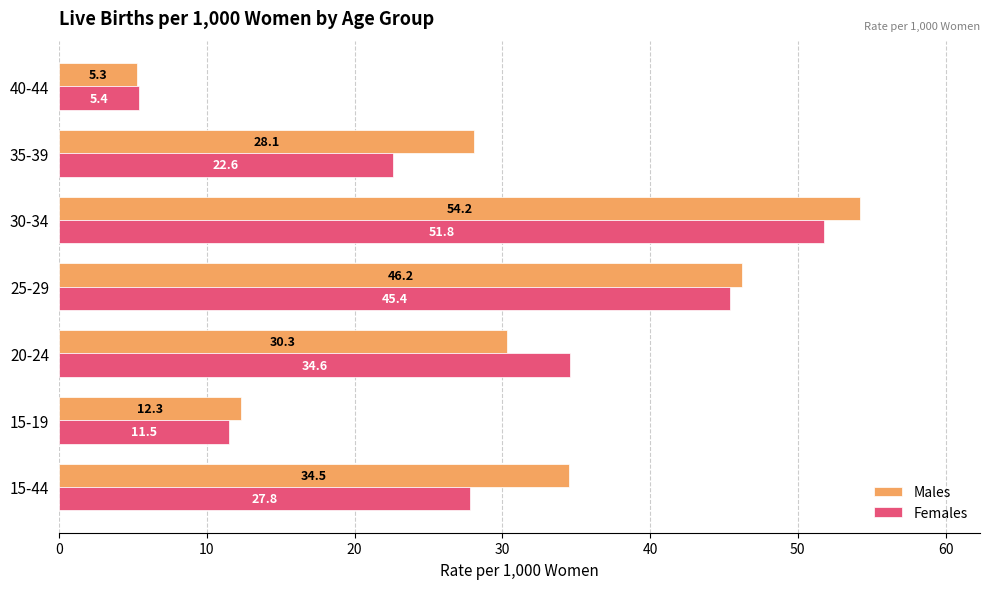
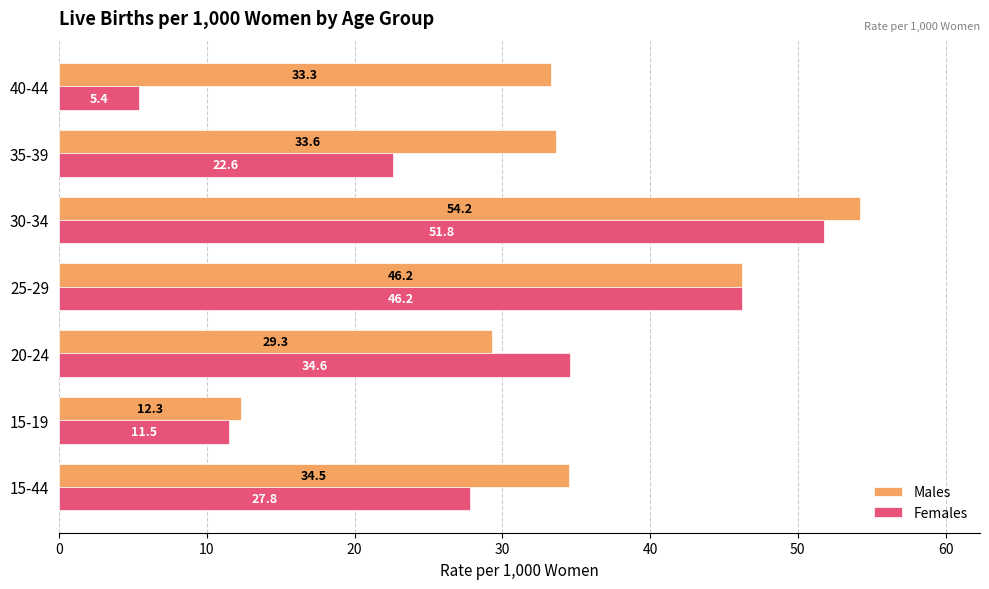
  {
    "Males": {
-     "40-44": 5.3,
-     "35-39": 28.1,
+     "40-44": 33.3,
+     "35-39": 33.6,
      "30-34": 54.2,
      "25-29": 46.2,
-     "20-24": 30.3,
+     "20-24": 29.3,
      "15-19": 12.3,
      "15-44": 34.5
    },
    "Females": {
      "40-44": 5.4,
      "35-39": 22.6,
      "30-34": 51.8,
-     "25-29": 45.4,
+     "25-29": 46.2,
      "20-24": 34.6,
      "15-19": 11.5,
      "15-44": 27.8
    }
  }
